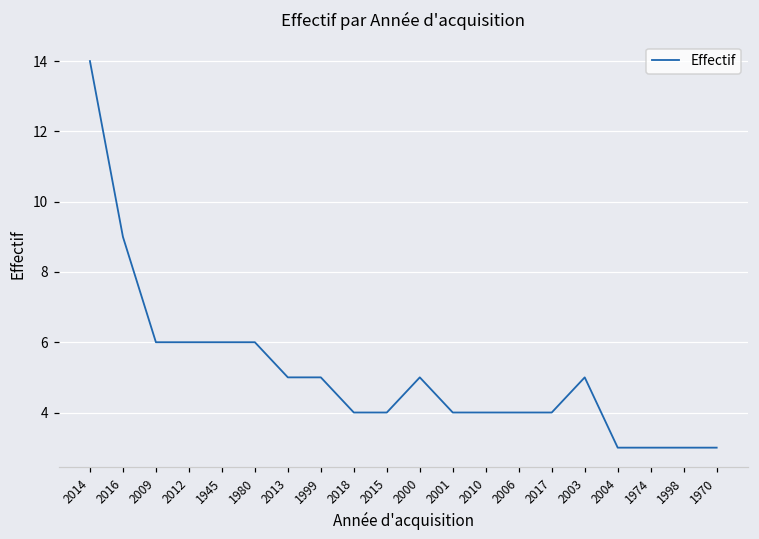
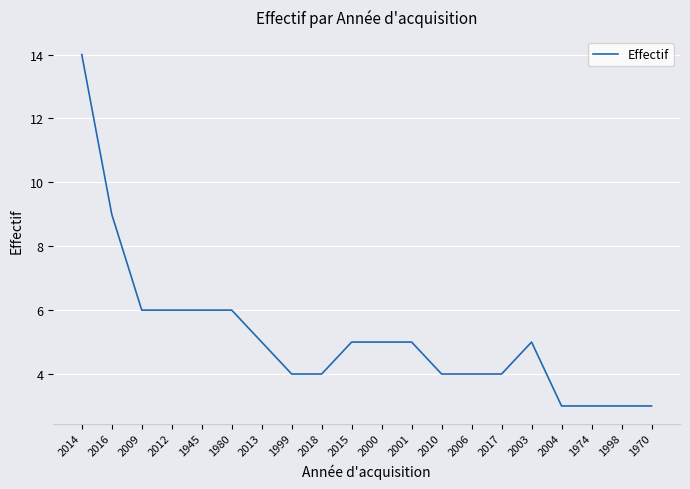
  {
    "2014": 14,
    "2016": 9,
    "2009": 6,
    "2012": 6,
    "1945": 6,
    "1980": 6,
    "2013": 5,
-   "1999": 5,
+   "1999": 4,
    "2018": 4,
-   "2015": 4,
+   "2015": 5,
    "2000": 5,
-   "2001": 4,
+   "2001": 5,
    "2010": 4,
    "2006": 4,
    "2017": 4,
    "2003": 5,
    "2004": 3,
    "1974": 3,
    "1998": 3,
    "1970": 3
  }
